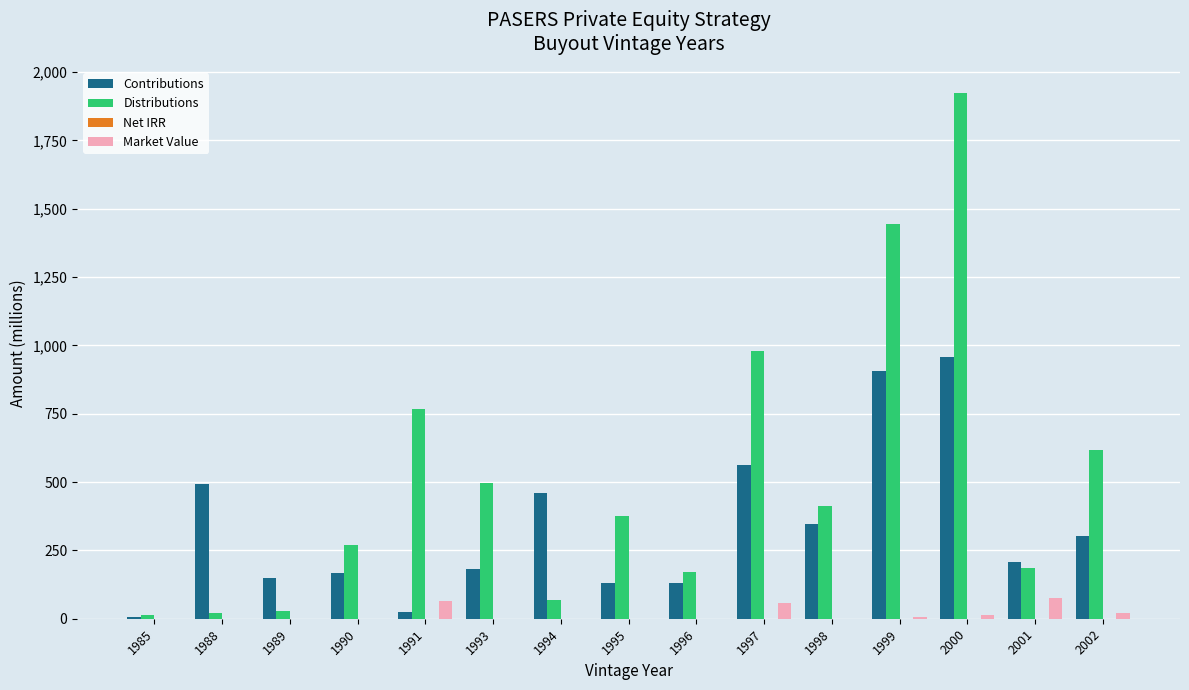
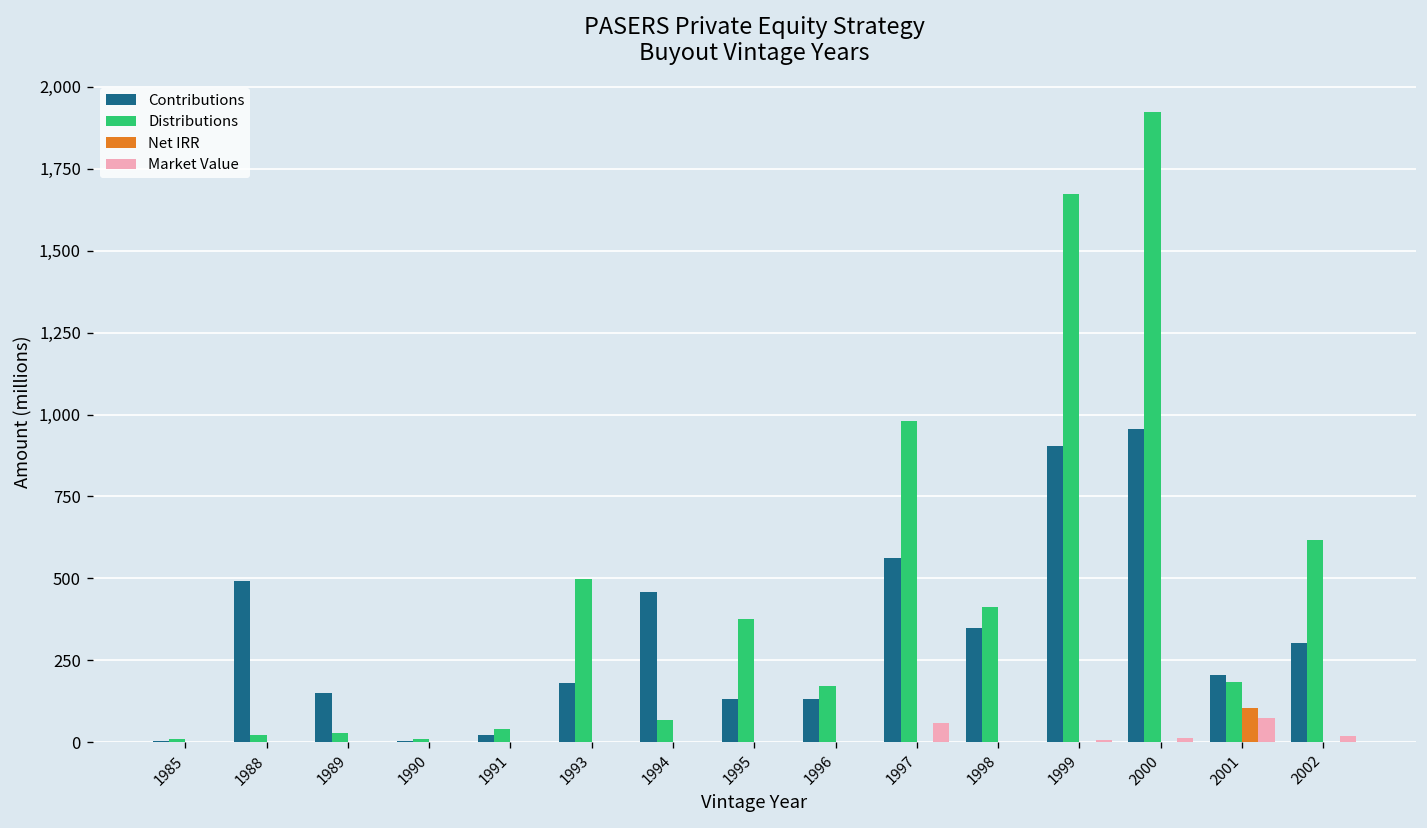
  {
    "Contributions": {
      "1988": "490",
      "1989": "150",
-     "1990": "170",
+     "1990": "10",
      "1991": "20",
      "1993": "180",
      "1994": "460",
      "1995": "130",
      "1996": "130",
      "1997": "560",
      "1998": "350",
      "1999": "910",
      "2000": "960",
      "2001": "210",
      "2002": "300"
    },
    "Distributions": {
      "1985": "10",
      "1988": "20",
      "1989": "30",
-     "1990": "270",
-     "1991": "770",
+     "1990": "10",
+     "1991": "40",
      "1993": "500",
      "1994": "70",
      "1995": "380",
      "1996": "170",
      "1997": "980",
      "1998": "410",
-     "1999": "1,450",
+     "1999": "1,670",
      "2000": "1,920",
      "2001": "180",
      "2002": "620"
    },
    "Net IRR": {
-     "2001": "0"
+     "2001": "110"
    },
    "Market Value": {
      "1985": "0",
      "1988": "0",
      "1989": "0",
      "1990": "0",
-     "1991": "60",
+     "1991": "0",
      "1993": "0",
      "1994": "0",
      "1995": "0",
      "1997": "60",
      "2000": "10",
      "2001": "80",
      "2002": "20"
    }
  }
